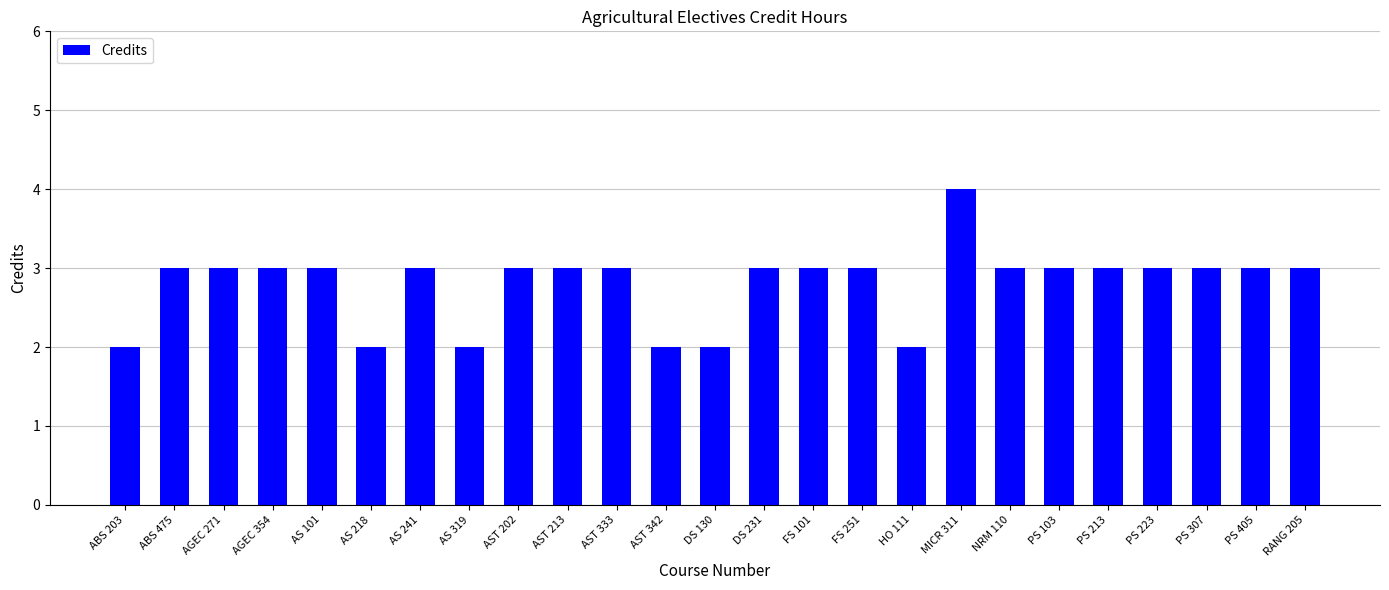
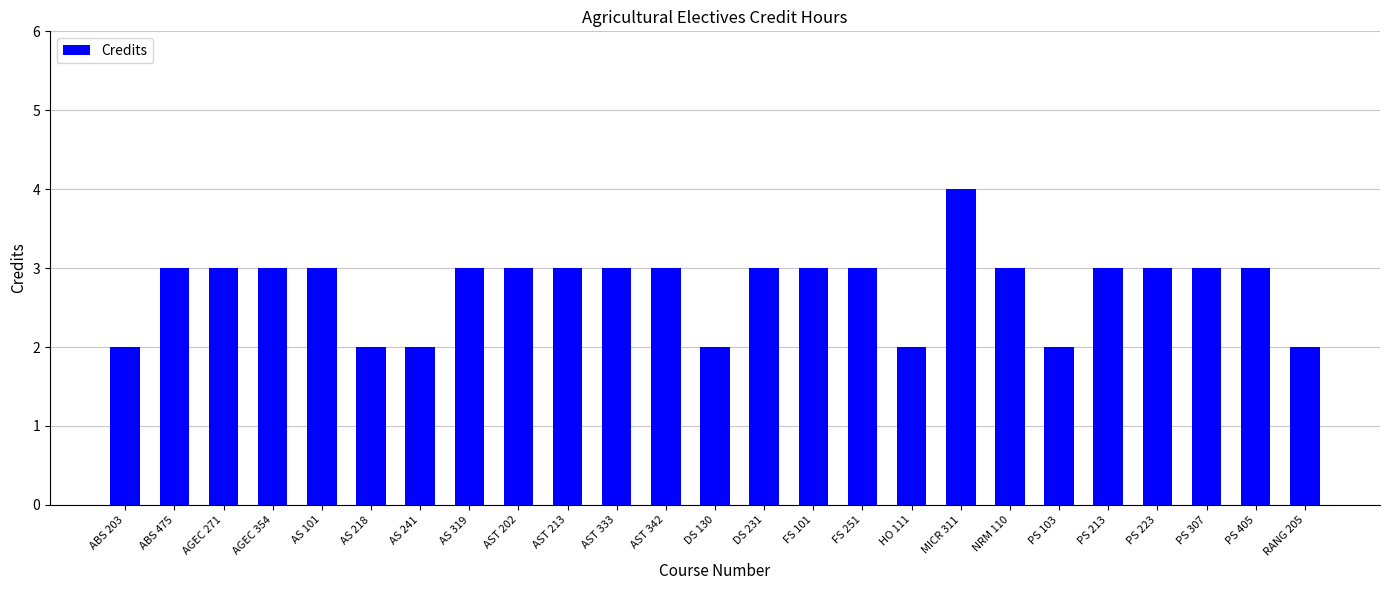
  {
    "ABS 203": 2,
    "ABS 475": 3,
    "AGEC 271": 3,
    "AGEC 354": 3,
    "AS 101": 3,
    "AS 218": 2,
-   "AS 241": 3,
-   "AS 319": 2,
+   "AS 241": 2,
+   "AS 319": 3,
    "AST 202": 3,
    "AST 213": 3,
    "AST 333": 3,
-   "AST 342": 2,
+   "AST 342": 3,
    "DS 130": 2,
    "DS 231": 3,
    "FS 101": 3,
    "FS 251": 3,
    "HO 111": 2,
    "MICR 311": 4,
    "NRM 110": 3,
-   "PS 103": 3,
+   "PS 103": 2,
    "PS 213": 3,
    "PS 223": 3,
    "PS 307": 3,
    "PS 405": 3,
-   "RANG 205": 3
+   "RANG 205": 2
  }
